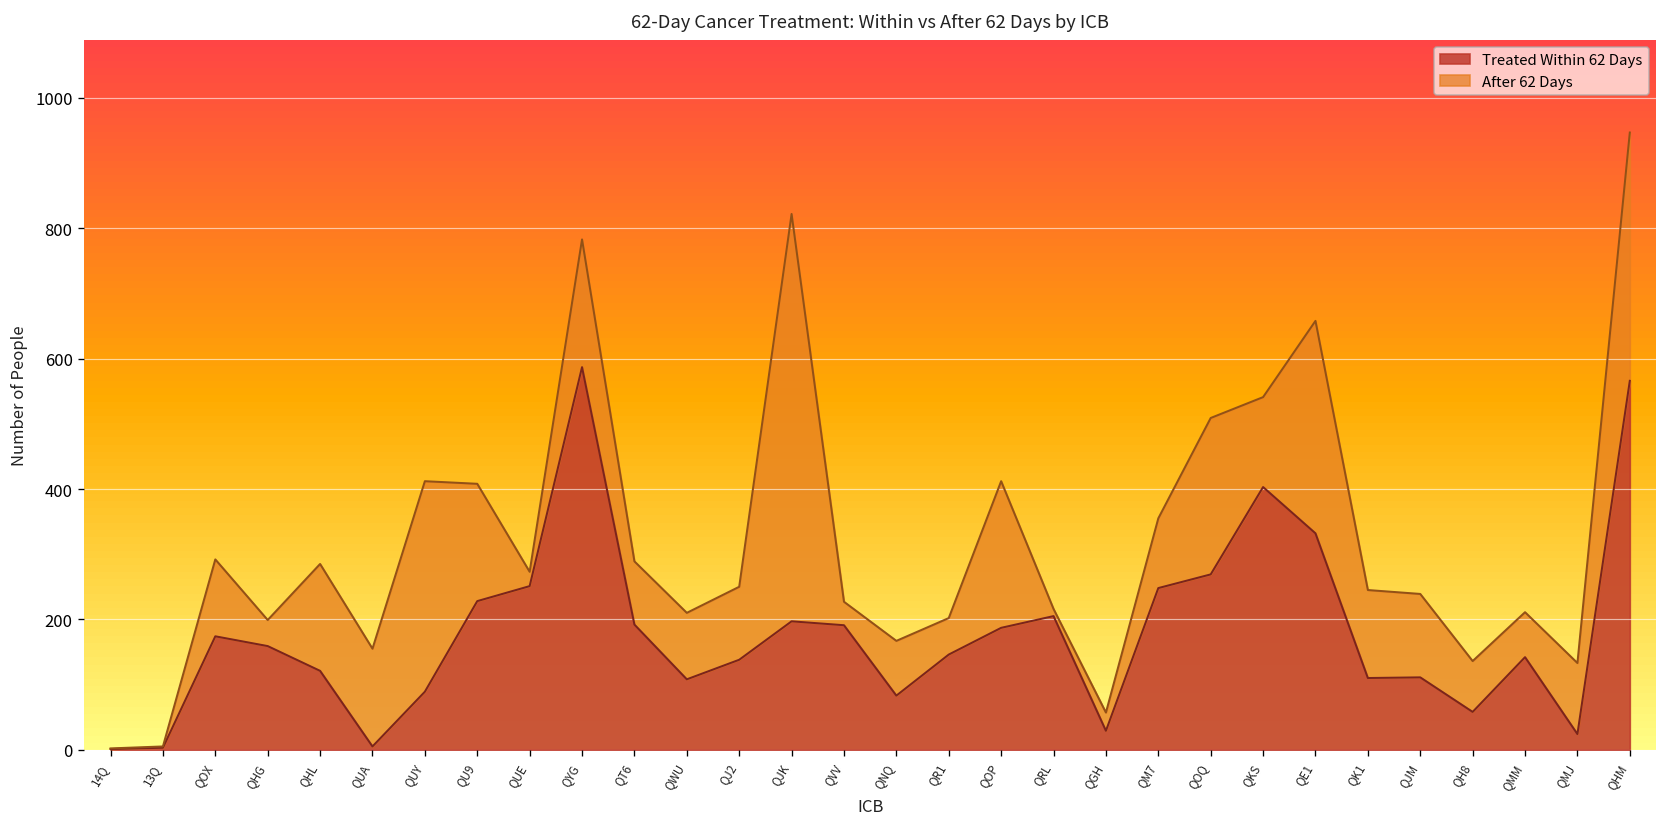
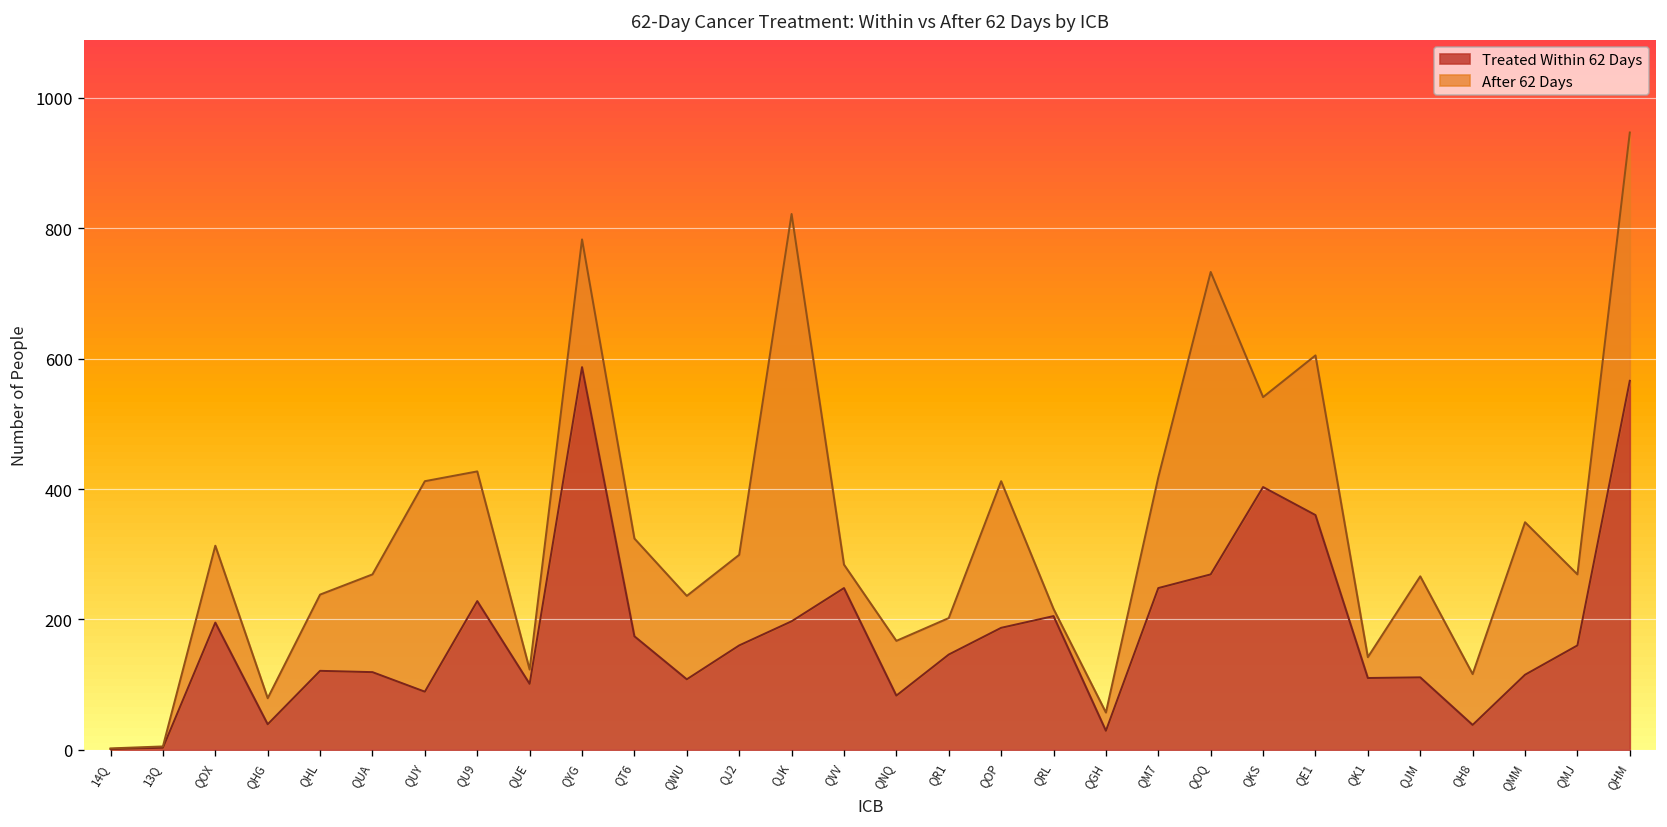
  {
    "Treated Within 62 Days": {
-     "QOX": 170,
-     "QHG": 160,
+     "QOX": 200,
+     "QHG": 40,
      "QHL": 120,
-     "QUA": 10,
+     "QUA": 120,
      "QUY": 90,
      "QU9": 230,
-     "QUE": 250,
+     "QUE": 100,
      "QYG": 590,
-     "QT6": 190,
+     "QT6": 170,
      "QWU": 110,
-     "QJ2": 140,
+     "QJ2": 160,
      "QJK": 200,
-     "QVV": 190,
+     "QVV": 250,
      "QNQ": 80,
      "QR1": 150,
      "QOP": 190,
      "QRL": 210,
      "QGH": 30,
      "QM7": 250,
      "QOQ": 270,
      "QKS": 400,
-     "QE1": 330,
+     "QE1": 360,
      "QK1": 110,
      "QJM": 110,
-     "QH8": 60,
-     "QMM": 140,
-     "QMJ": 20,
+     "QH8": 40,
+     "QMM": 120,
+     "QMJ": 160,
      "QHM": 570
    },
    "After 62 Days": {
      "QOX": 120,
      "QHG": 40,
-     "QHL": 160,
+     "QHL": 120,
      "QUA": 150,
      "QUY": 320,
-     "QU9": 180,
+     "QU9": 200,
      "QUE": 20,
      "QYG": 200,
-     "QT6": 100,
-     "QWU": 100,
-     "QJ2": 110,
+     "QT6": 150,
+     "QWU": 130,
+     "QJ2": 140,
      "QJK": 630,
      "QVV": 40,
      "QNQ": 80,
      "QR1": 60,
      "QOP": 230,
      "QRL": 10,
      "QGH": 30,
-     "QM7": 110,
-     "QOQ": 240,
+     "QM7": 170,
+     "QOQ": 460,
      "QKS": 140,
-     "QE1": 330,
-     "QK1": 140,
-     "QJM": 130,
+     "QE1": 250,
+     "QK1": 30,
+     "QJM": 160,
      "QH8": 80,
-     "QMM": 70,
+     "QMM": 230,
      "QMJ": 110,
      "QHM": 380
    }
  }
